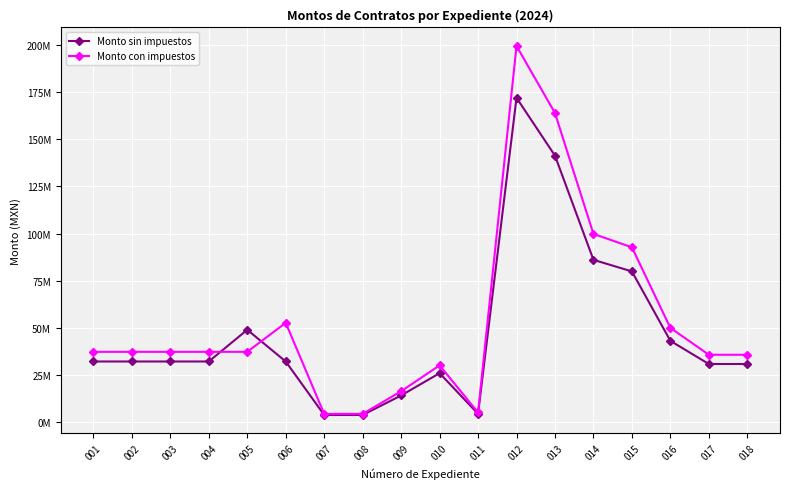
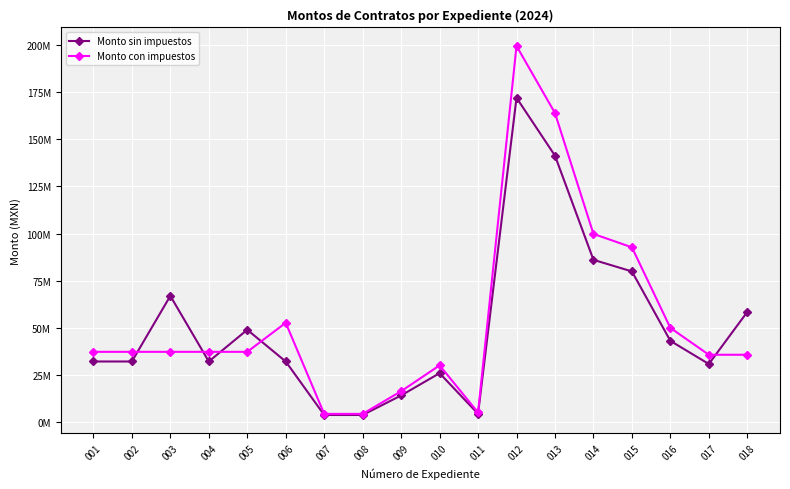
  {
    "Monto sin impuestos": {
      "001": 32000000,
      "002": 32000000,
-     "003": 32000000,
+     "003": 67000000,
      "004": 32000000,
      "005": 49000000,
      "006": 32000000,
      "009": 14000000,
      "010": 26000000,
      "012": 172000000,
      "013": 141000000,
      "014": 86000000,
      "015": 80000000,
      "016": 43000000,
      "017": 31000000,
-     "018": 31000000
+     "018": 58000000
    },
    "Monto con impuestos": {
      "001": 37000000,
      "002": 37000000,
      "003": 37000000,
      "004": 37000000,
      "005": 37000000,
      "006": 53000000,
      "009": 16000000,
      "010": 30000000,
      "012": 200000000,
      "013": 164000000,
      "014": 100000000,
      "015": 93000000,
      "016": 50000000,
      "017": 36000000,
      "018": 36000000
    }
  }
